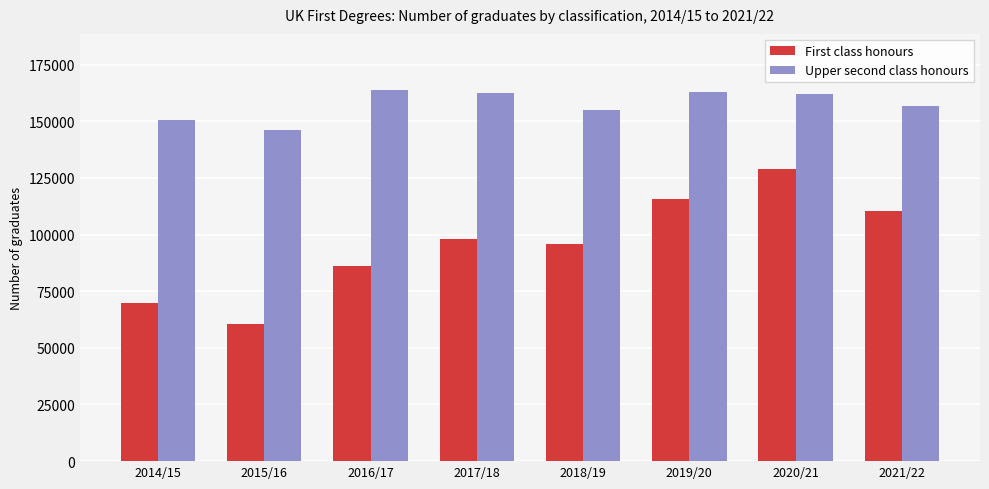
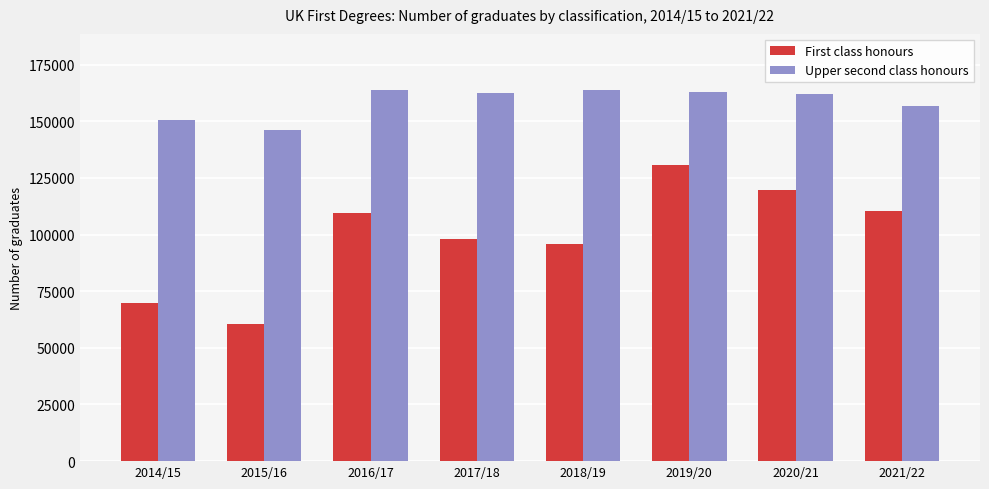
  {
    "First class honours": {
      "2014/15": 70000,
      "2015/16": 61000,
-     "2016/17": 86000,
+     "2016/17": 110000,
      "2017/18": 98000,
      "2018/19": 96000,
-     "2019/20": 115000,
-     "2020/21": 129000,
+     "2019/20": 131000,
+     "2020/21": 120000,
      "2021/22": 110000
    },
    "Upper second class honours": {
      "2014/15": 150000,
      "2015/16": 146000,
      "2016/17": 164000,
      "2017/18": 163000,
-     "2018/19": 155000,
+     "2018/19": 164000,
      "2019/20": 163000,
      "2020/21": 162000,
      "2021/22": 157000
    }
  }
